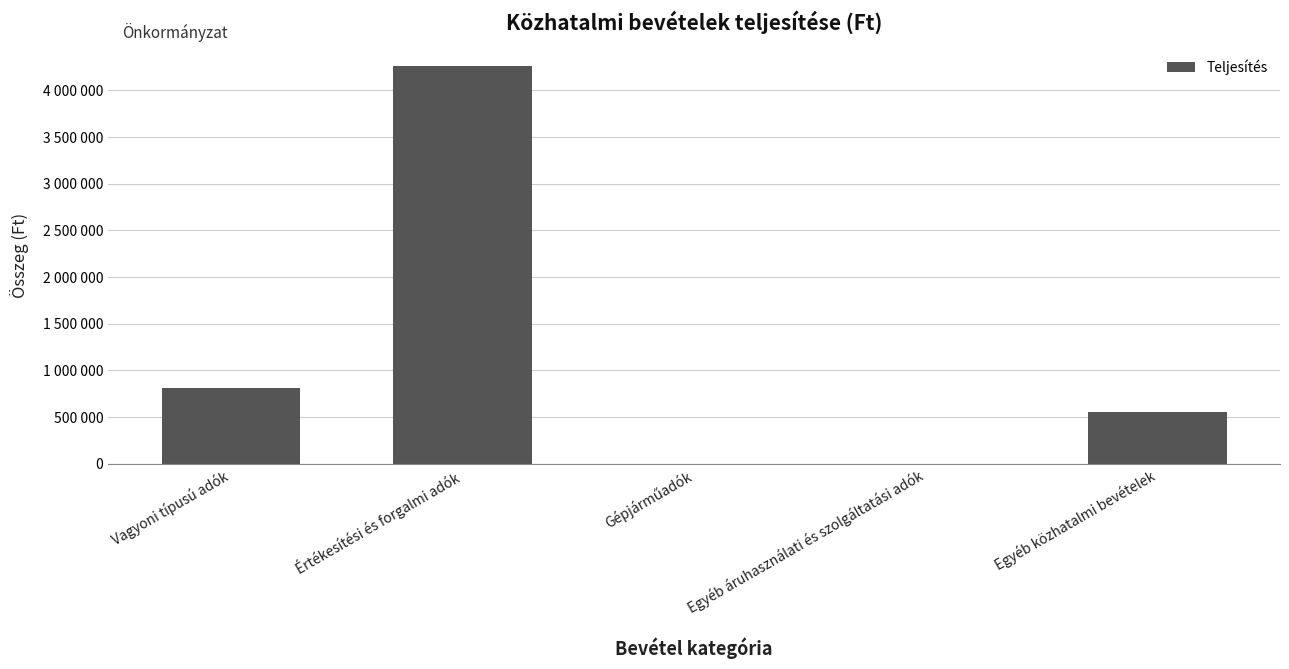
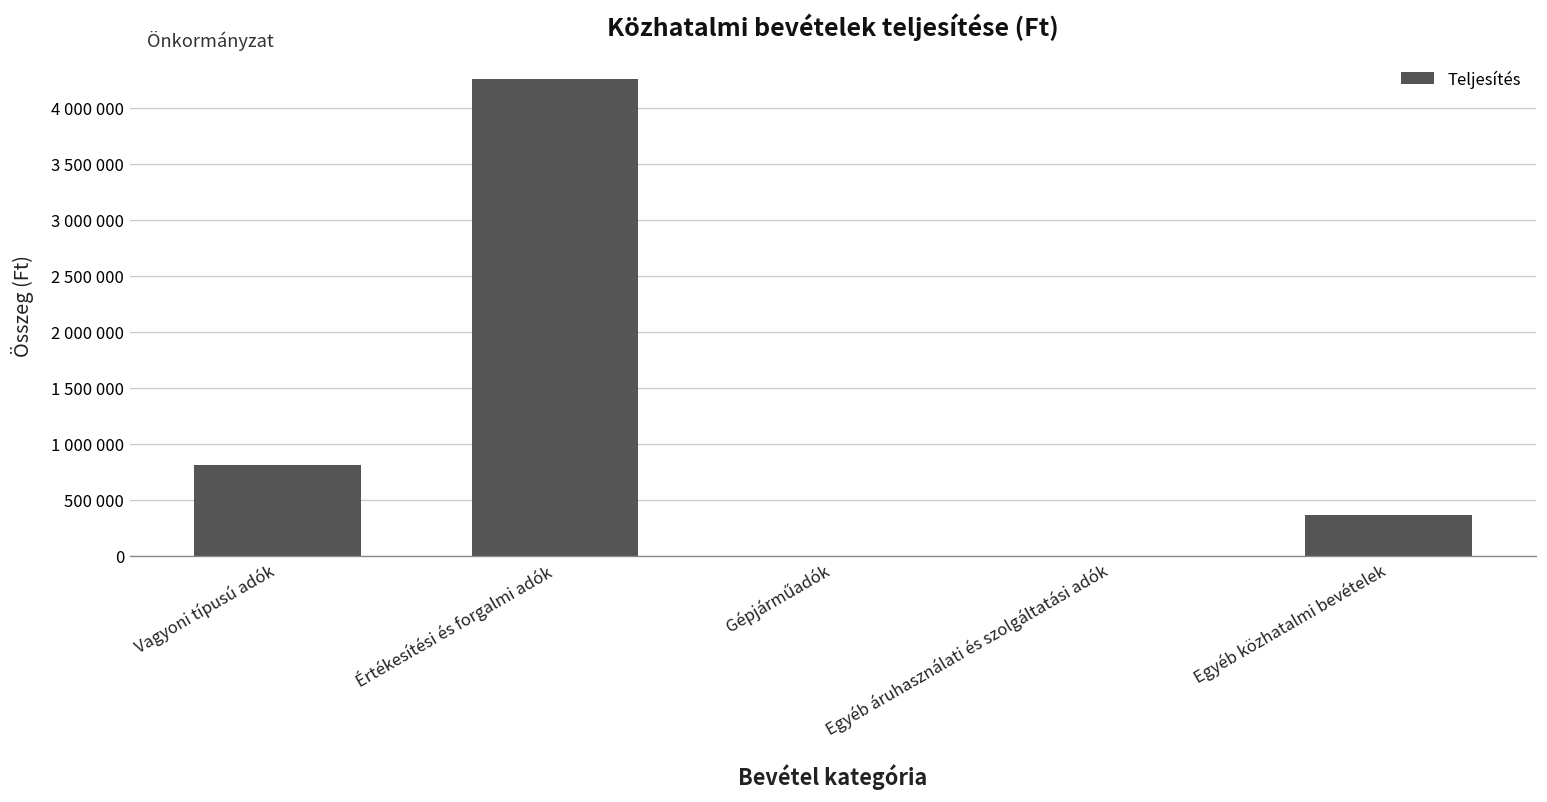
  {
    "Vagyoni típusú adók": 800000,
    "Értékesítési és forgalmi adók": 4300000,
    "Gépjárműadók": 0,
    "Egyéb áruhasználati és szolgáltatási adók": 0,
-   "Egyéb közhatalmi bevételek": 600000
+   "Egyéb közhatalmi bevételek": 400000
  }
